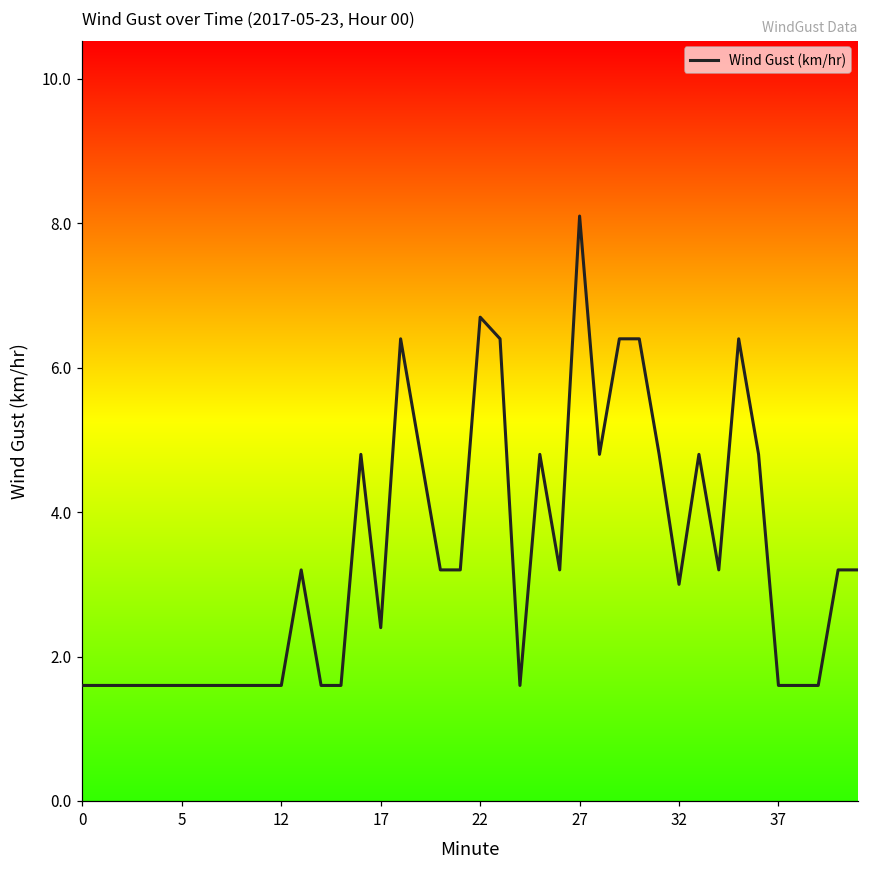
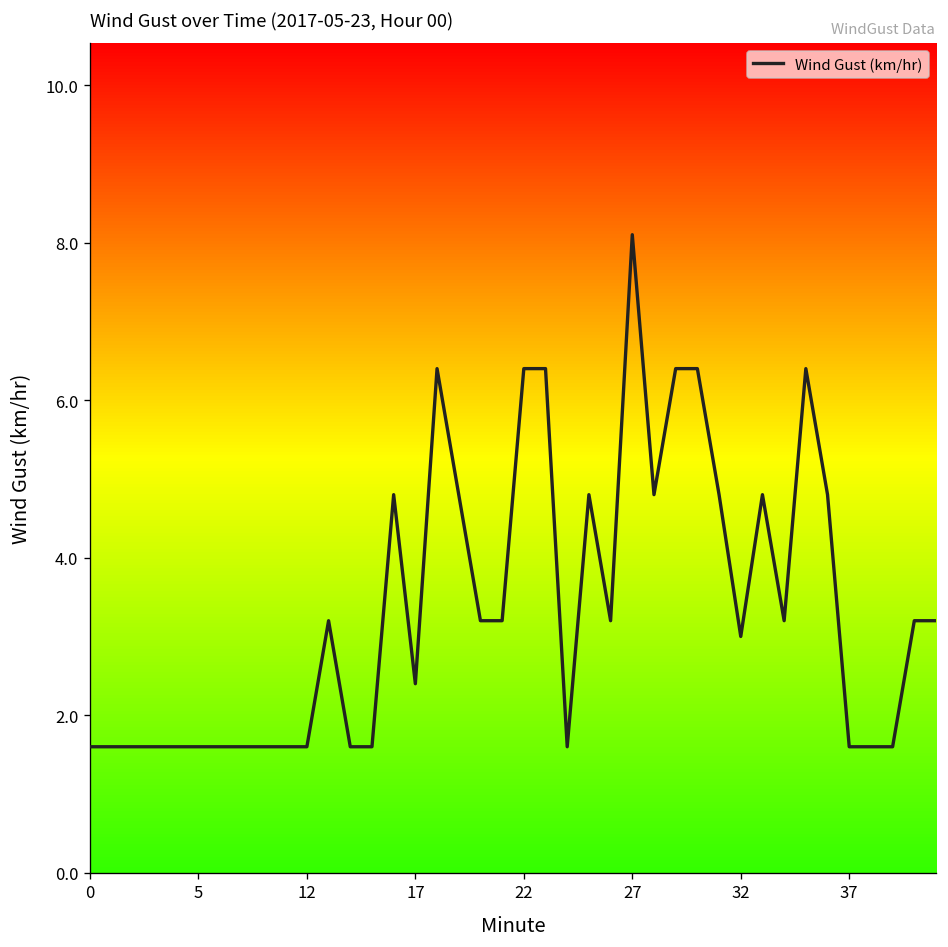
  {
    "0": 1.6,
    "5": 1.6,
    "12": 1.6,
    "17": 2.4,
-   "22": 6.7,
+   "22": 6.4,
    "27": 8.1,
    "32": 3.0,
    "37": 1.6
  }
